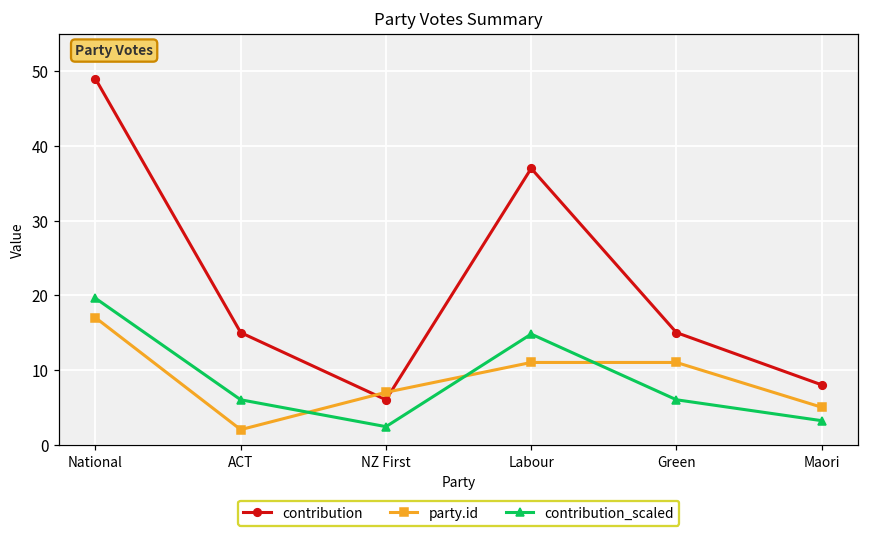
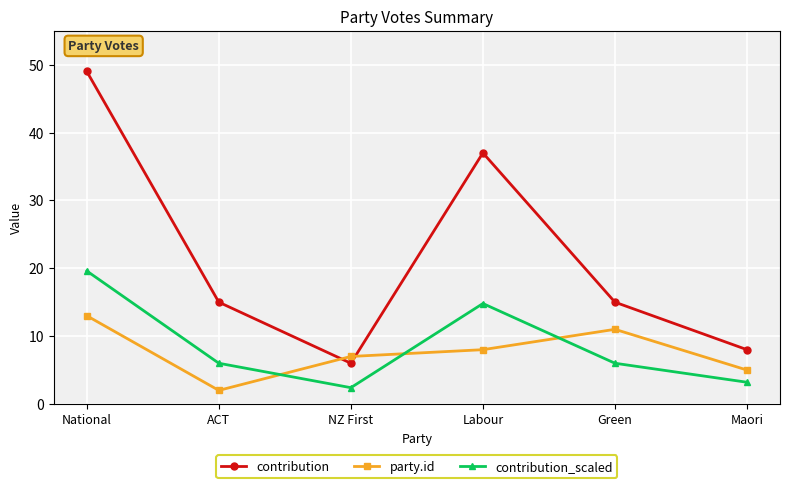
  {
    "contribution": {
      "National": 49,
      "ACT": 15,
      "NZ First": 6,
      "Labour": 37,
      "Green": 15,
      "Maori": 8
    },
    "party.id": {
-     "National": 17,
+     "National": 13,
      "ACT": 2,
      "NZ First": 7,
-     "Labour": 11,
+     "Labour": 8,
      "Green": 11,
      "Maori": 5
    },
    "contribution_scaled": {
      "National": 20,
      "ACT": 6,
      "NZ First": 2,
      "Labour": 15,
      "Green": 6,
      "Maori": 3
    }
  }
